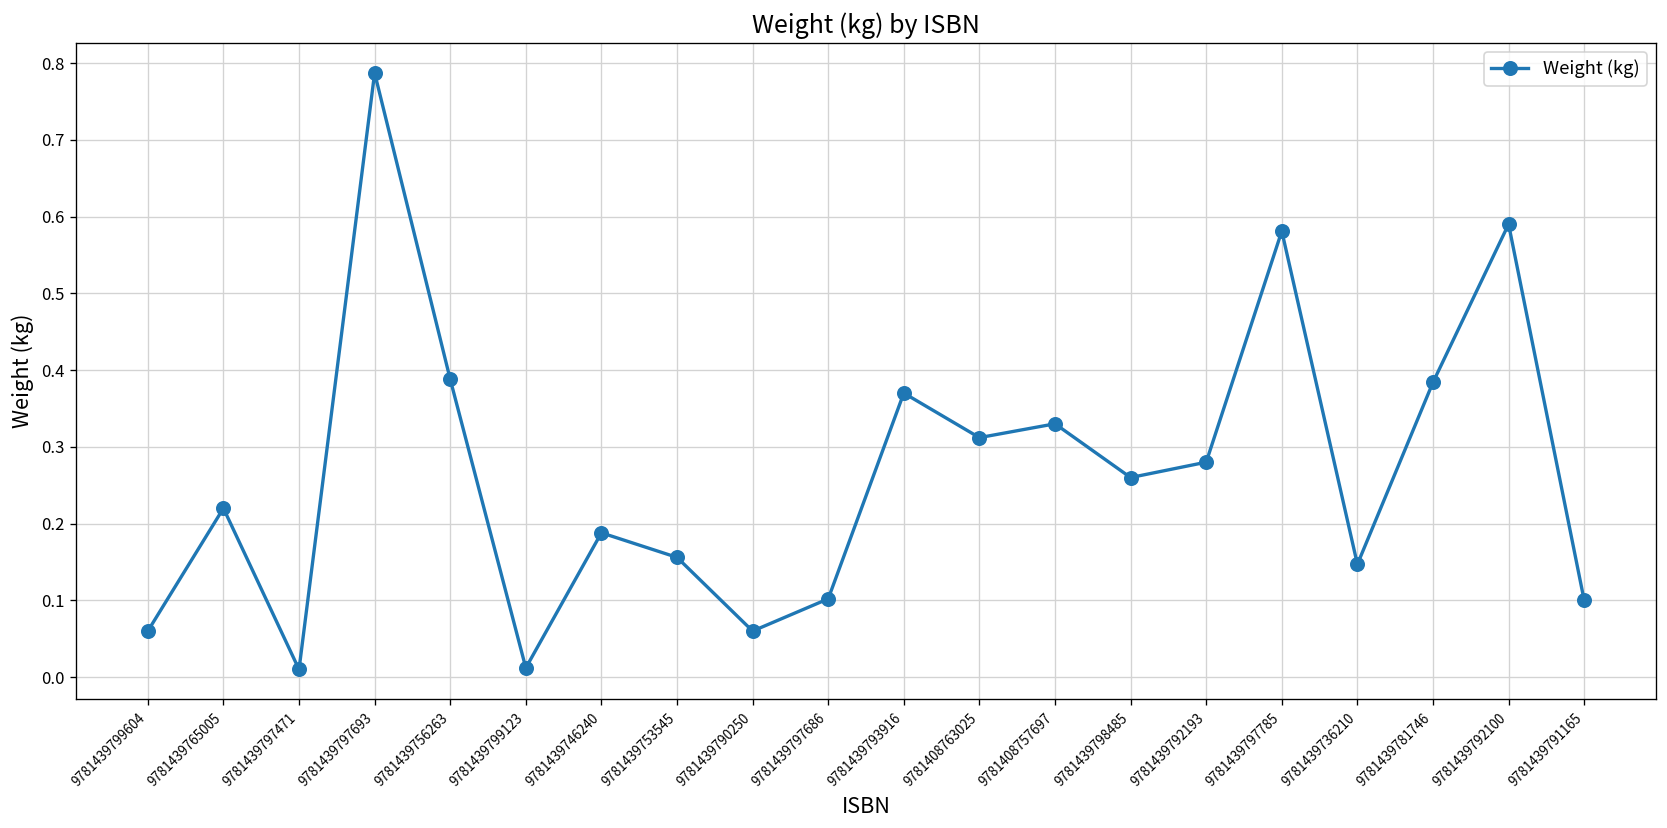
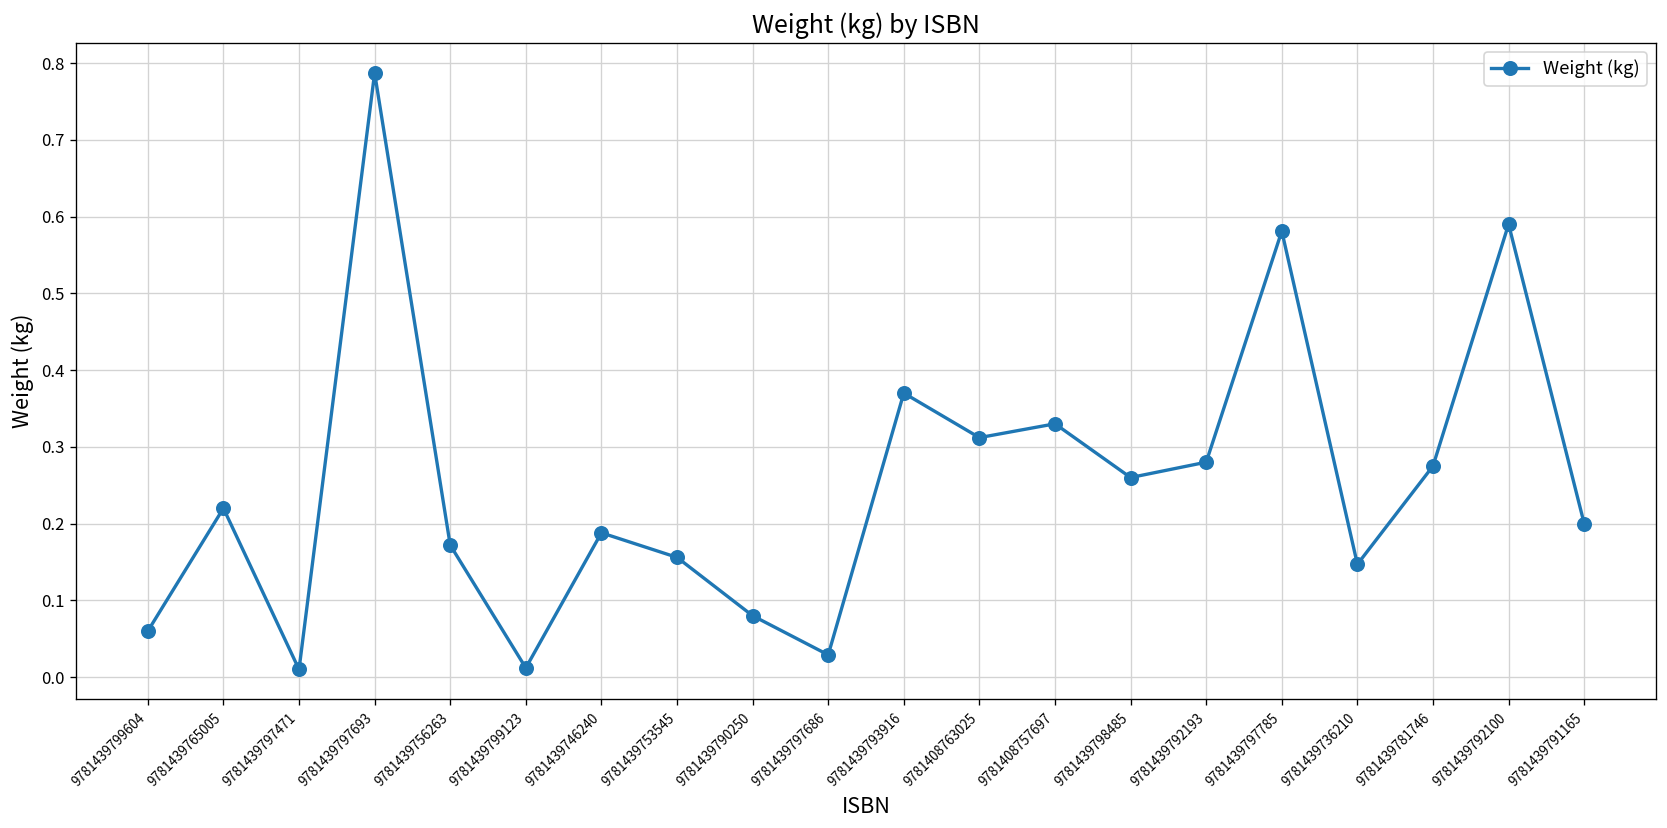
  {
    "9781439799604": 0.06,
    "9781439765005": 0.22,
    "9781439797471": 0.01,
    "9781439797693": 0.79,
-   "9781439756263": 0.39,
+   "9781439756263": 0.17,
    "9781439799123": 0.01,
    "9781439746240": 0.19,
    "9781439753545": 0.16,
-   "9781439790250": 0.06,
-   "9781439797686": 0.10,
+   "9781439790250": 0.08,
+   "9781439797686": 0.03,
    "9781439793916": 0.37,
    "9781408763025": 0.31,
    "9781408757697": 0.33,
    "9781439798485": 0.26,
    "9781439792193": 0.28,
    "9781439797785": 0.58,
    "9781439736210": 0.15,
-   "9781439781746": 0.38,
+   "9781439781746": 0.28,
    "9781439792100": 0.59,
-   "9781439791165": 0.1
+   "9781439791165": 0.2
  }
